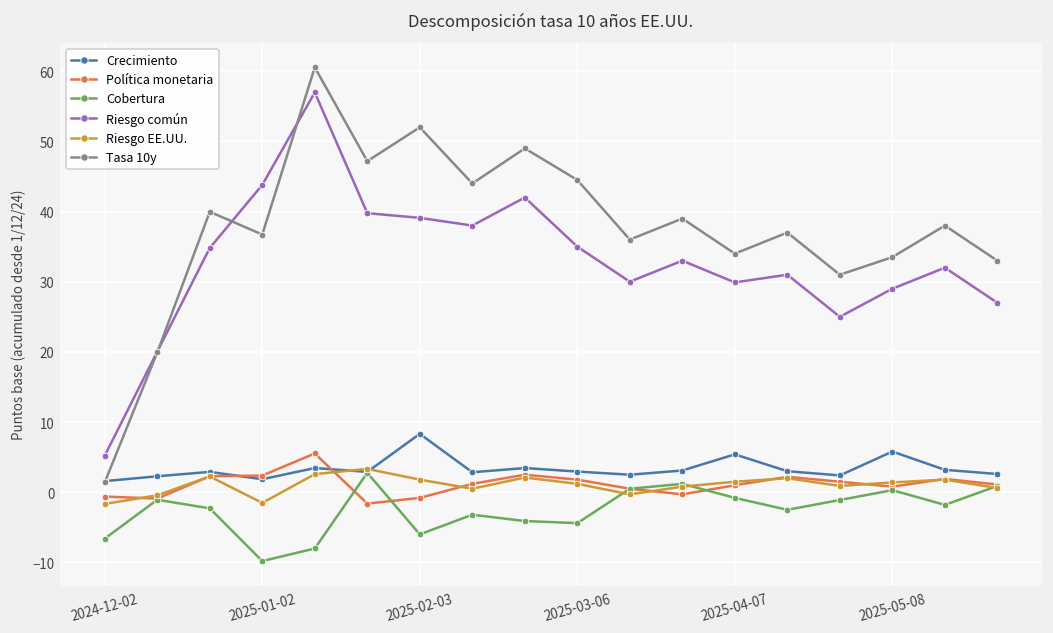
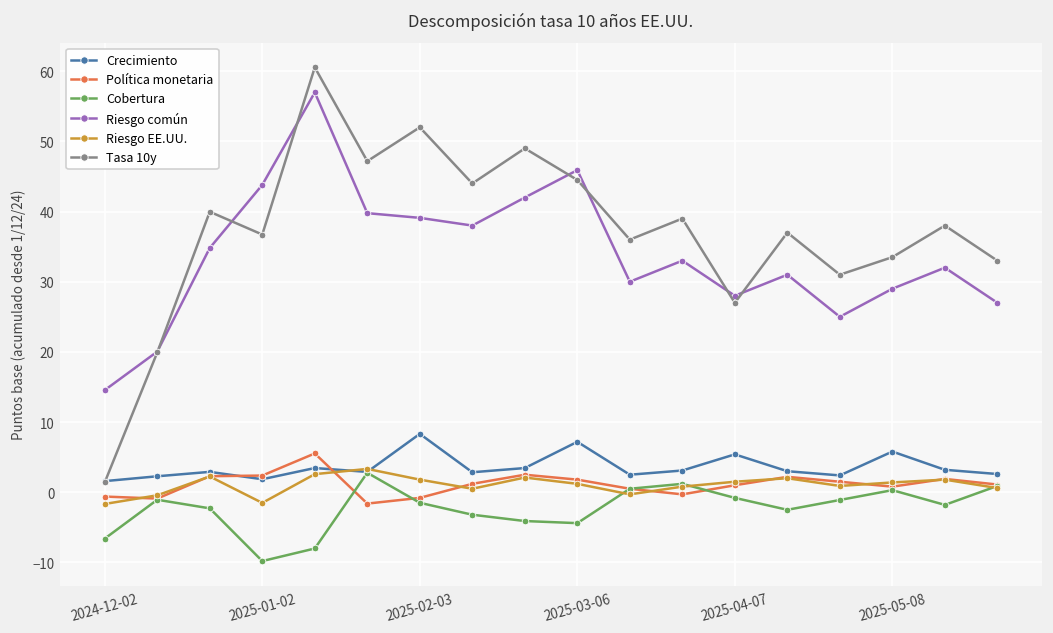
  {
    "Crecimiento": {
      "2025-01-02": 2,
      "2025-02-03": 8,
-     "2025-03-06": 3,
+     "2025-03-06": 7,
      "2025-04-07": 5,
      "2025-05-08": 6
    },
    "Cobertura": {
      "2024-12-02": -7,
      "2025-01-02": -10,
-     "2025-02-03": -6,
+     "2025-02-03": -2,
      "2025-03-06": -4,
      "2025-04-07": -1,
      "2025-05-08": 0
    },
    "Riesgo común": {
-     "2024-12-02": 5,
+     "2024-12-02": 15,
      "2025-01-02": 44,
      "2025-02-03": 39,
-     "2025-03-06": 35,
-     "2025-04-07": 30,
+     "2025-03-06": 46,
+     "2025-04-07": 28,
      "2025-05-08": 29
    },
    "Tasa 10y": {
      "2025-01-02": 37,
      "2025-02-03": 52,
      "2025-03-06": 45,
-     "2025-04-07": 34,
+     "2025-04-07": 27,
      "2025-05-08": 34
    }
  }
